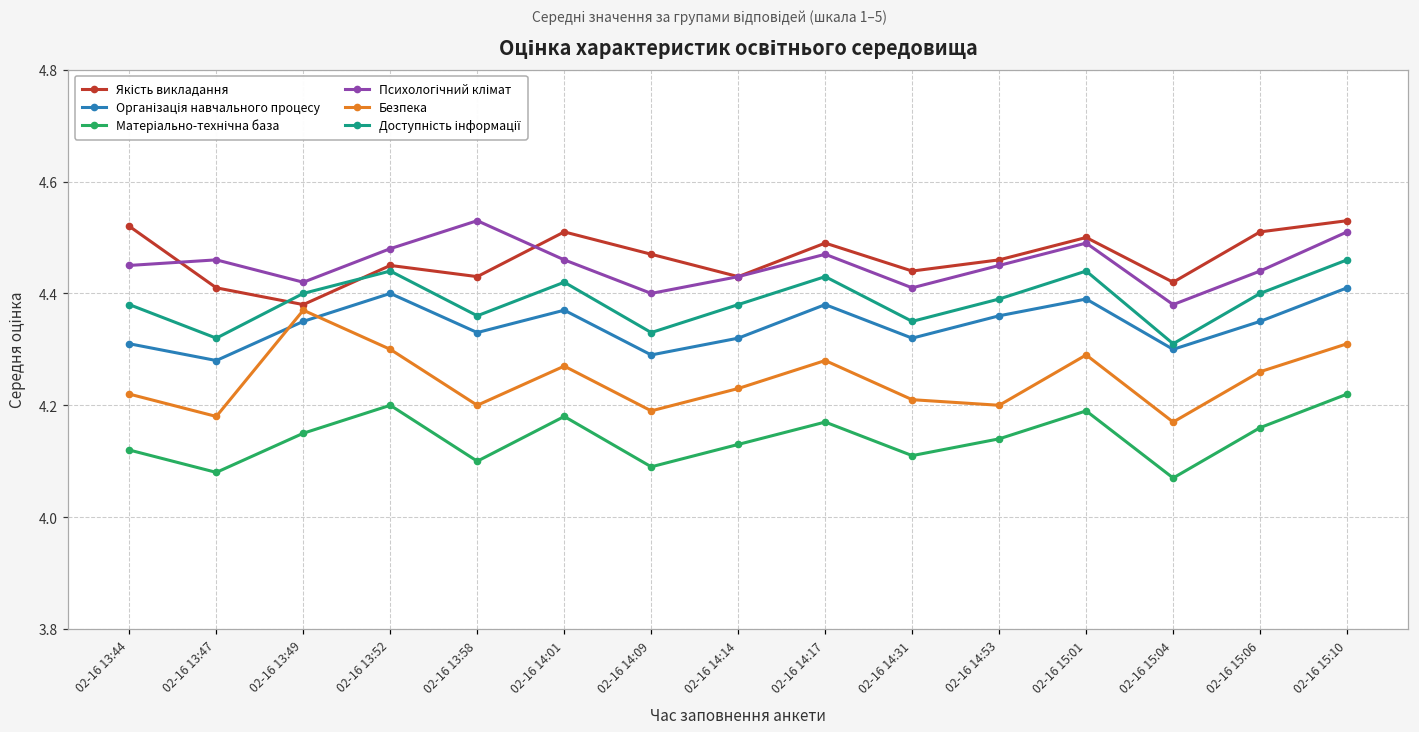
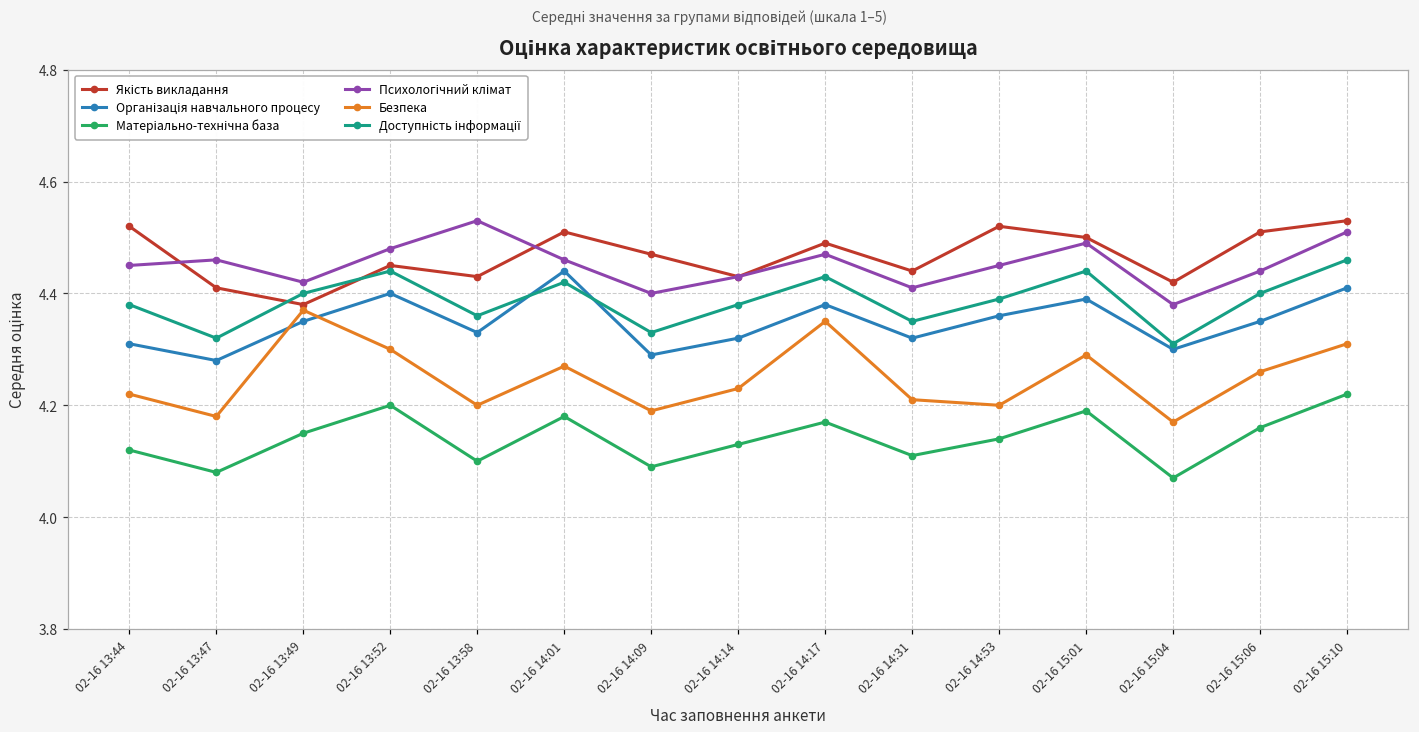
  {
    "Якість викладання": {
      "02-16 13:44": 4.52,
      "02-16 13:47": 4.41,
      "02-16 13:49": 4.38,
      "02-16 13:52": 4.45,
      "02-16 13:58": 4.43,
      "02-16 14:01": 4.51,
      "02-16 14:09": 4.47,
      "02-16 14:17": 4.49,
      "02-16 14:31": 4.44,
-     "02-16 14:53": 4.46,
+     "02-16 14:53": 4.52,
      "02-16 15:01": 4.50,
      "02-16 15:04": 4.42,
      "02-16 15:06": 4.51,
      "02-16 15:10": 4.53
    },
    "Організація навчального процесу": {
      "02-16 13:44": 4.31,
      "02-16 13:47": 4.28,
      "02-16 13:49": 4.35,
      "02-16 13:52": 4.40,
      "02-16 13:58": 4.33,
-     "02-16 14:01": 4.37,
+     "02-16 14:01": 4.44,
      "02-16 14:09": 4.29,
      "02-16 14:14": 4.32,
      "02-16 14:17": 4.38,
      "02-16 14:31": 4.32,
      "02-16 14:53": 4.36,
      "02-16 15:01": 4.39,
      "02-16 15:04": 4.30,
      "02-16 15:06": 4.35,
      "02-16 15:10": 4.41
    },
    "Психологічний клімат": {
      "02-16 13:44": 4.45,
      "02-16 13:47": 4.46,
      "02-16 13:49": 4.42,
      "02-16 13:52": 4.48,
      "02-16 13:58": 4.53,
      "02-16 14:01": 4.46,
      "02-16 14:09": 4.40,
      "02-16 14:17": 4.47,
      "02-16 14:31": 4.41,
      "02-16 14:53": 4.45,
      "02-16 15:01": 4.49,
      "02-16 15:04": 4.38,
      "02-16 15:06": 4.44,
      "02-16 15:10": 4.51
    },
    "Безпека": {
      "02-16 13:44": 4.22,
      "02-16 13:47": 4.18,
      "02-16 13:49": 4.37,
      "02-16 13:52": 4.30,
      "02-16 13:58": 4.20,
      "02-16 14:01": 4.27,
      "02-16 14:09": 4.19,
      "02-16 14:14": 4.23,
-     "02-16 14:17": 4.28,
+     "02-16 14:17": 4.35,
      "02-16 14:31": 4.21,
      "02-16 14:53": 4.20,
      "02-16 15:01": 4.29,
      "02-16 15:04": 4.17,
      "02-16 15:06": 4.26,
      "02-16 15:10": 4.31
    }
  }
